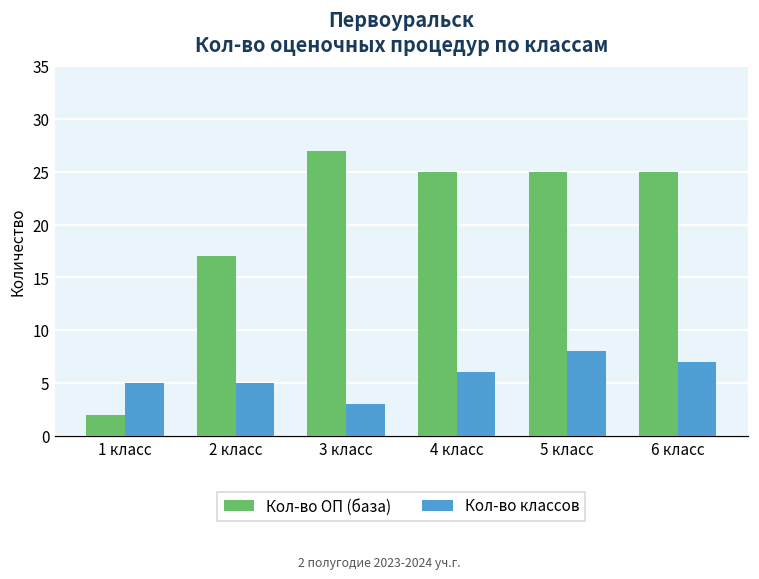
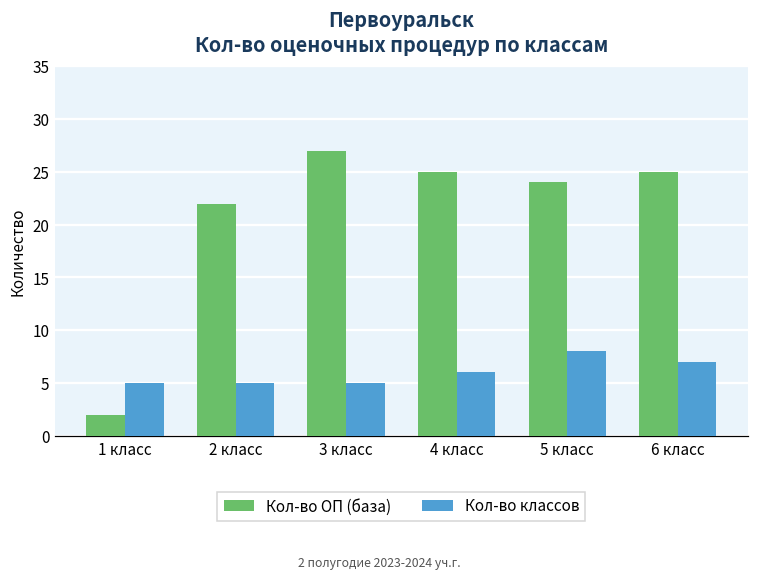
  {
    "Кол-во ОП (база)": {
      "1 класс": 2,
-     "2 класс": 17,
+     "2 класс": 22,
      "3 класс": 27,
      "4 класс": 25,
-     "5 класс": 25,
+     "5 класс": 24,
      "6 класс": 25
    },
    "Кол-во классов": {
      "1 класс": 5,
      "2 класс": 5,
-     "3 класс": 3,
+     "3 класс": 5,
      "4 класс": 6,
      "5 класс": 8,
      "6 класс": 7
    }
  }
